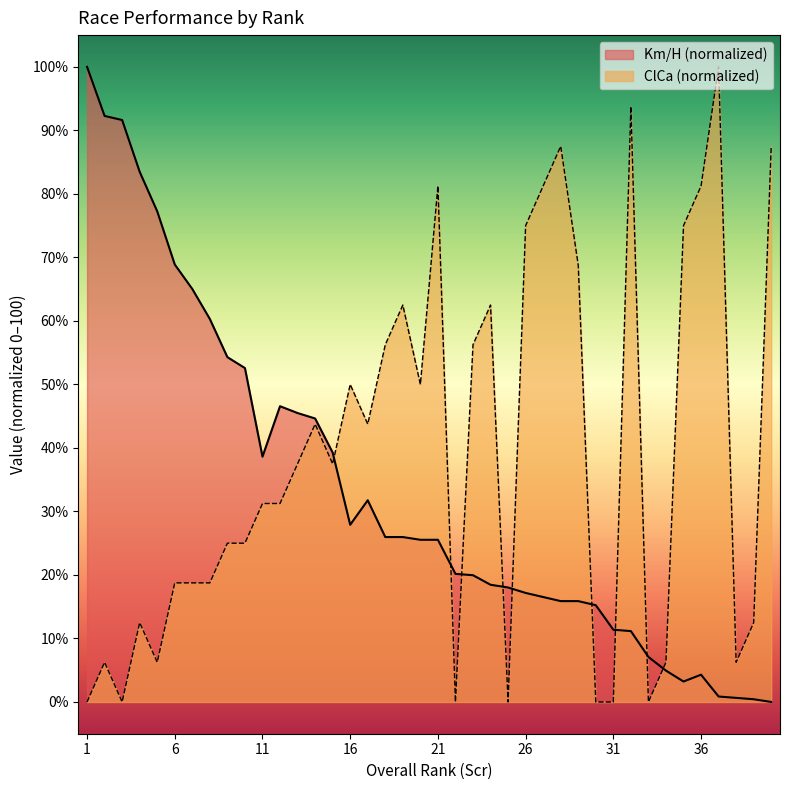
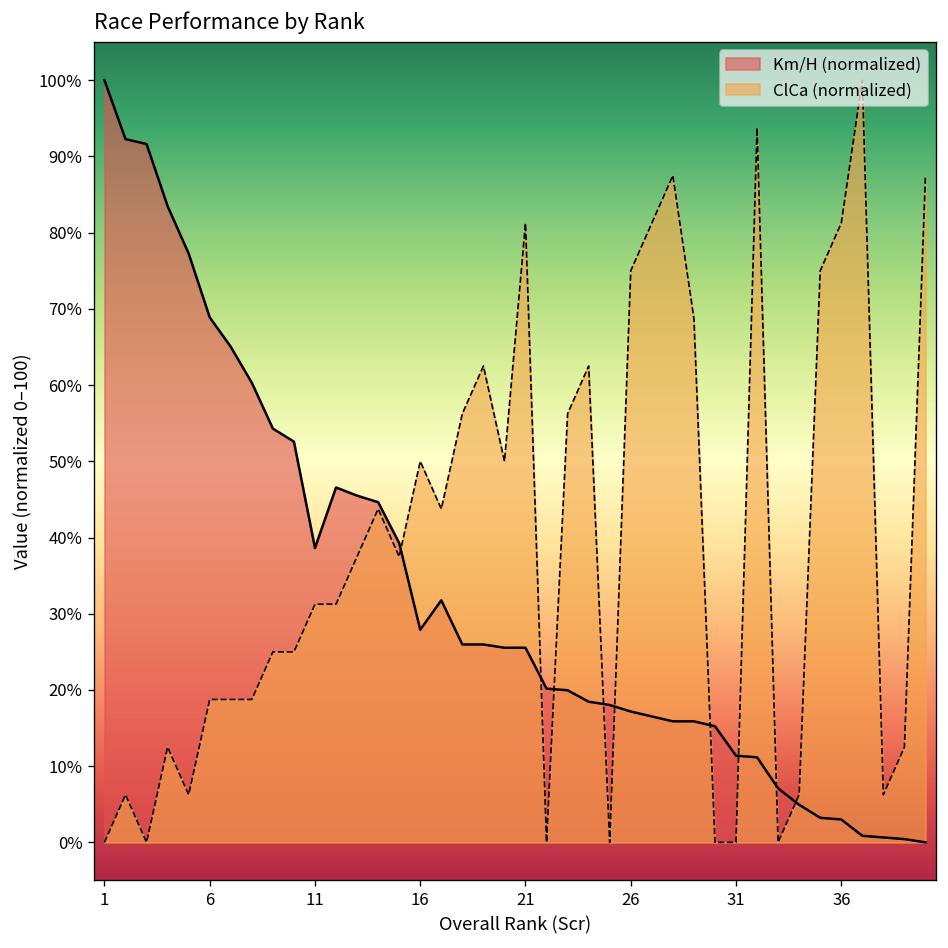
  {
    "Km/H (normalized)": {
      "1": "100%",
      "6": "69%",
      "11": "39%",
      "16": "28%",
      "21": "26%",
      "26": "17%",
      "31": "11%",
-     "36": "4%"
+     "36": "3%"
    },
    "ClCa (normalized)": {
      "1": "0%",
      "6": "19%",
      "11": "31%",
      "16": "50%",
      "21": "81%",
      "26": "75%",
      "31": "0%",
      "36": "81%"
    }
  }
